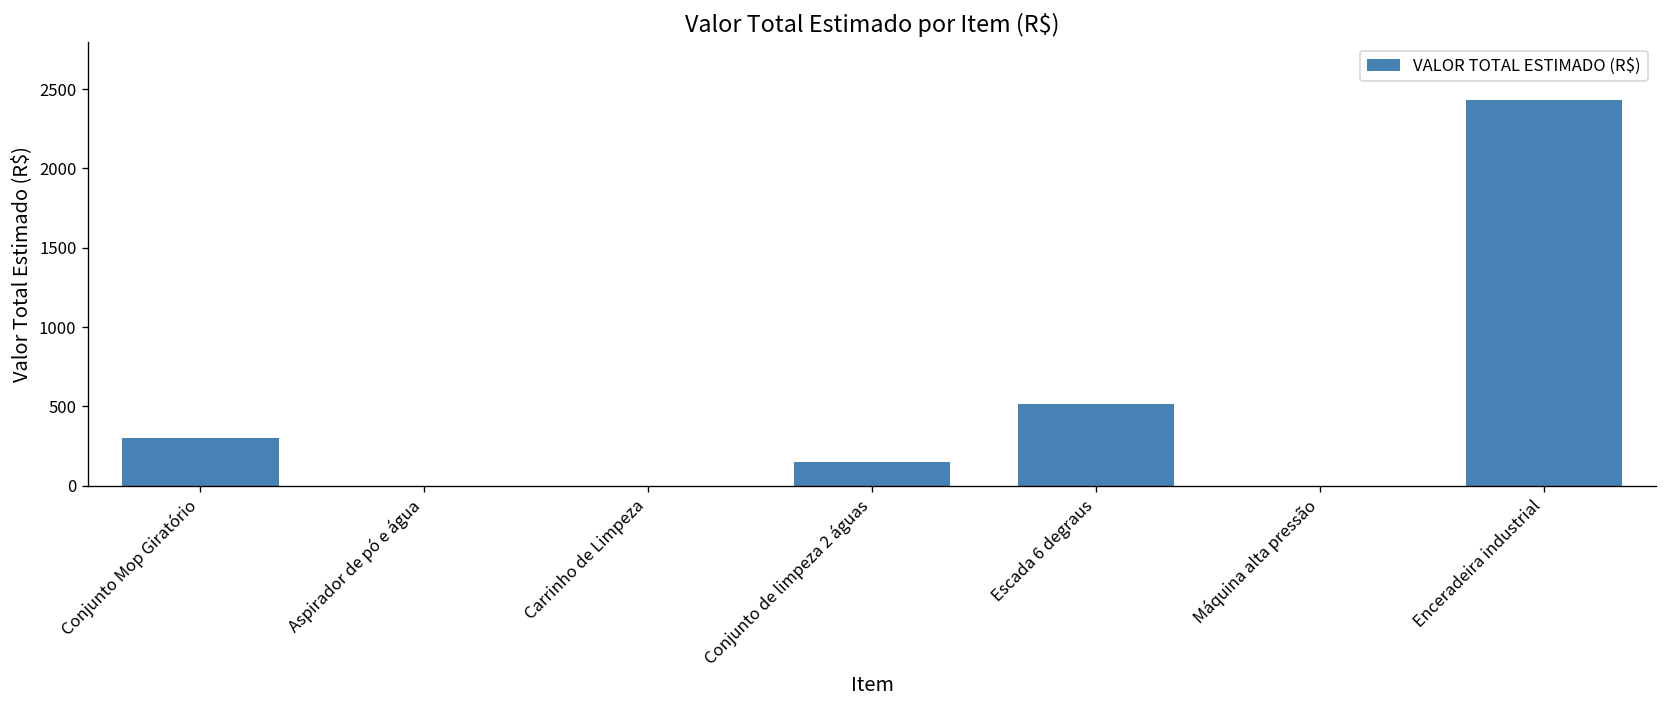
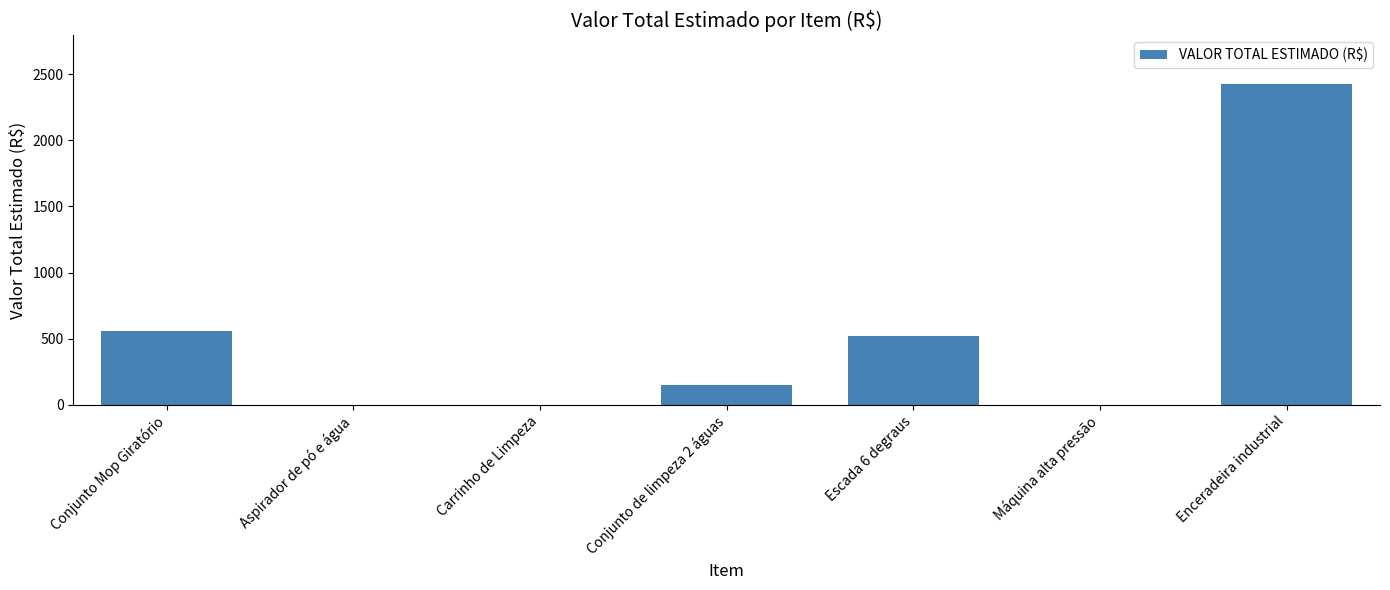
  {
-   "Conjunto Mop Giratório": 300,
+   "Conjunto Mop Giratório": 560,
    "Aspirador de pó e água": 0,
    "Carrinho de Limpeza": 0,
    "Conjunto de limpeza 2 águas": 150,
    "Escada 6 degraus": 520,
    "Máquina alta pressão": 0,
    "Enceradeira industrial": 2430
  }
